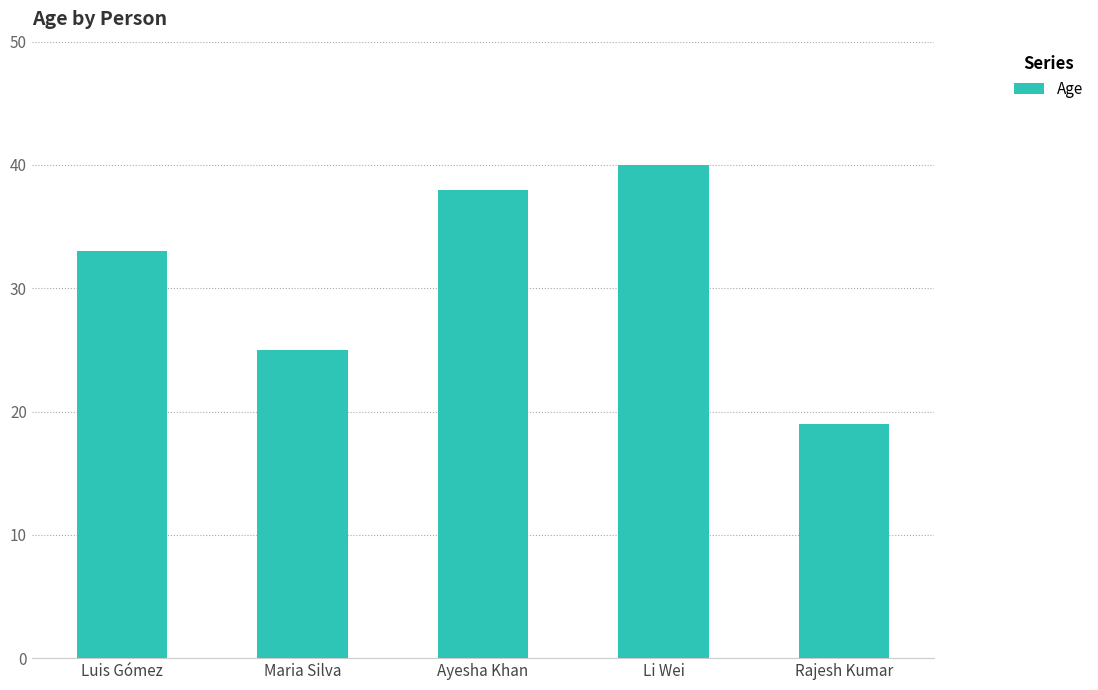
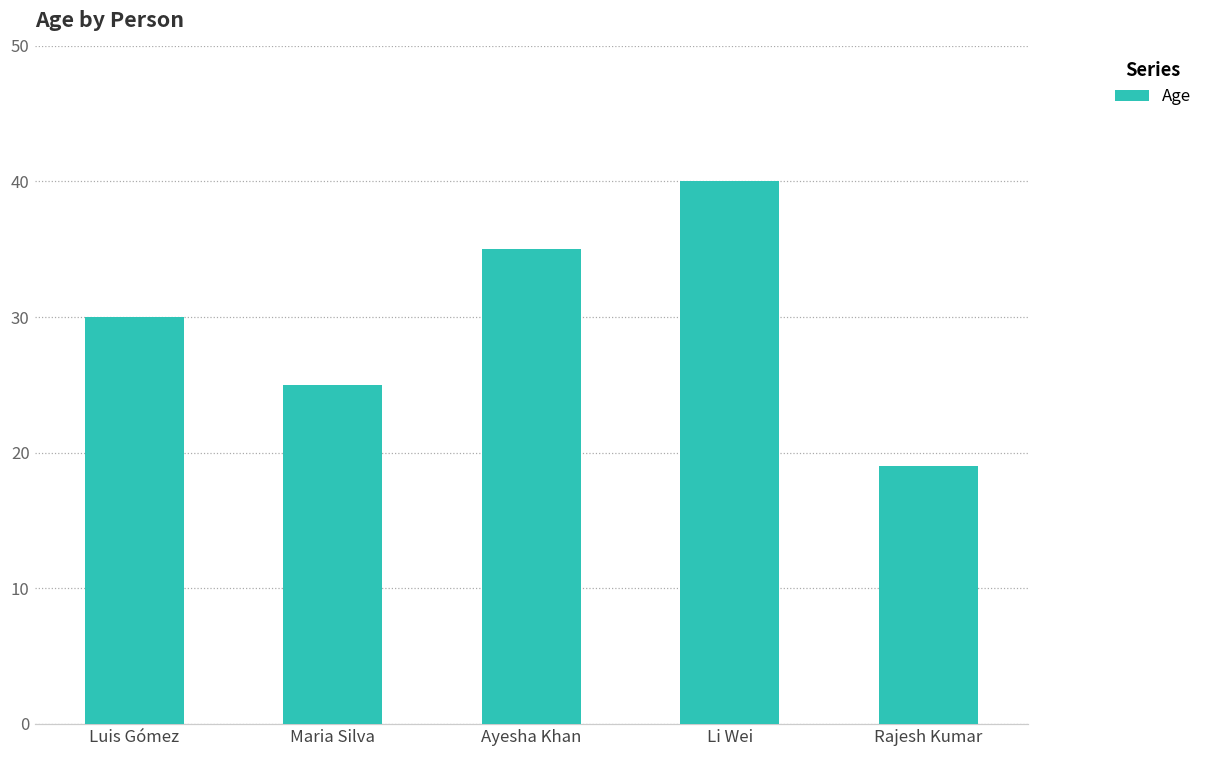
  {
-   "Luis Gómez": 33,
+   "Luis Gómez": 30,
    "Maria Silva": 25,
-   "Ayesha Khan": 38,
+   "Ayesha Khan": 35,
    "Li Wei": 40,
    "Rajesh Kumar": 19
  }
